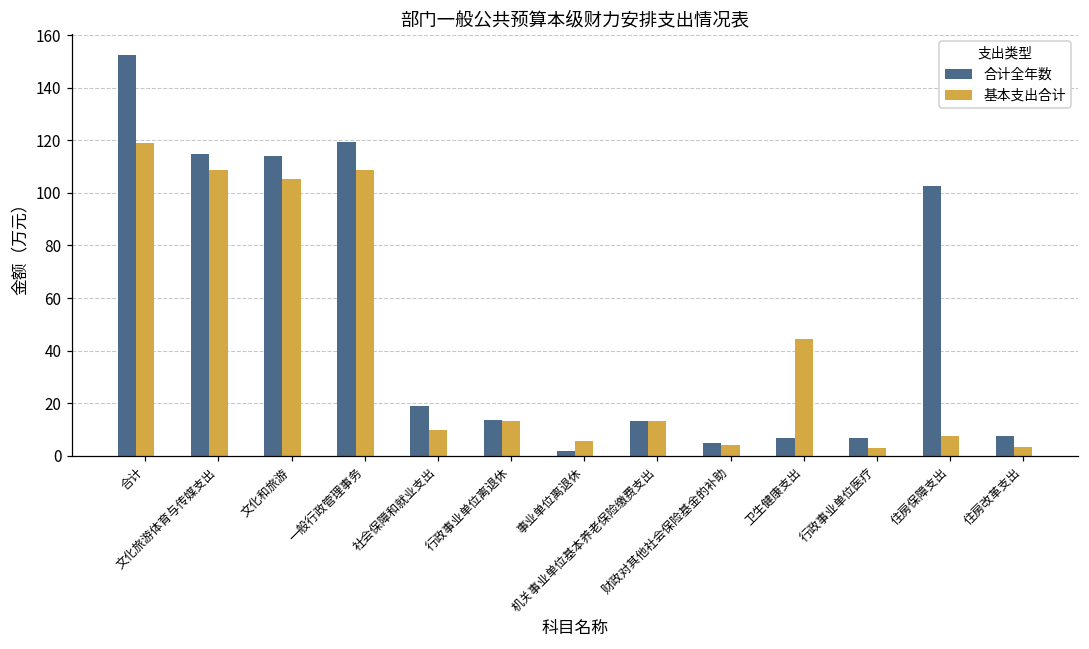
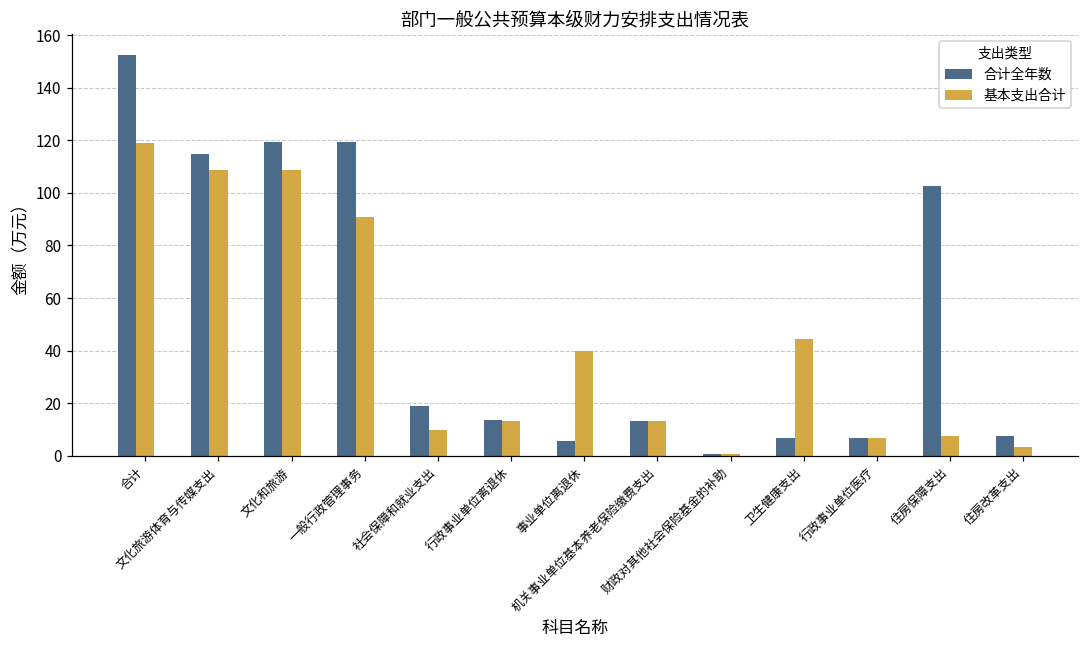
  {
    "合计全年数": {
      "合计": 153,
      "文化旅游体育与传媒支出": 115,
-     "文化和旅游": 114,
+     "文化和旅游": 119,
      "一般行政管理事务": 119,
      "社会保障和就业支出": 19,
      "行政事业单位离退休": 13,
-     "事业单位离退休": 2,
+     "事业单位离退休": 6,
      "机关事业单位基本养老保险缴费支出": 13,
-     "财政对其他社会保险基金的补助": 5,
+     "财政对其他社会保险基金的补助": 0,
      "卫生健康支出": 7,
      "行政事业单位医疗": 7,
      "住房保障支出": 102,
      "住房改革支出": 8
    },
    "基本支出合计": {
      "合计": 119,
      "文化旅游体育与传媒支出": 109,
-     "文化和旅游": 105,
-     "一般行政管理事务": 109,
+     "文化和旅游": 109,
+     "一般行政管理事务": 91,
      "社会保障和就业支出": 10,
      "行政事业单位离退休": 13,
-     "事业单位离退休": 6,
+     "事业单位离退休": 40,
      "机关事业单位基本养老保险缴费支出": 13,
-     "财政对其他社会保险基金的补助": 4,
+     "财政对其他社会保险基金的补助": 0,
      "卫生健康支出": 44,
-     "行政事业单位医疗": 3,
+     "行政事业单位医疗": 7,
      "住房保障支出": 8,
      "住房改革支出": 3
    }
  }
